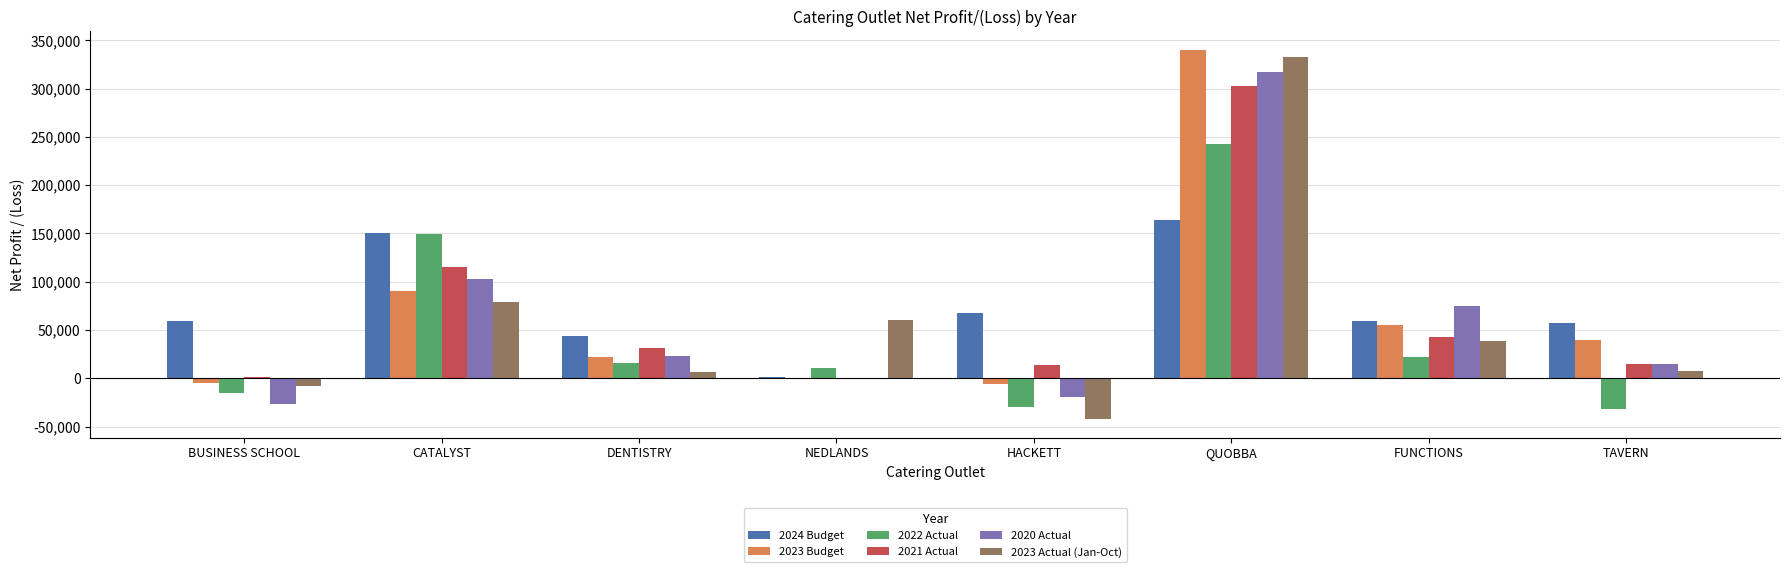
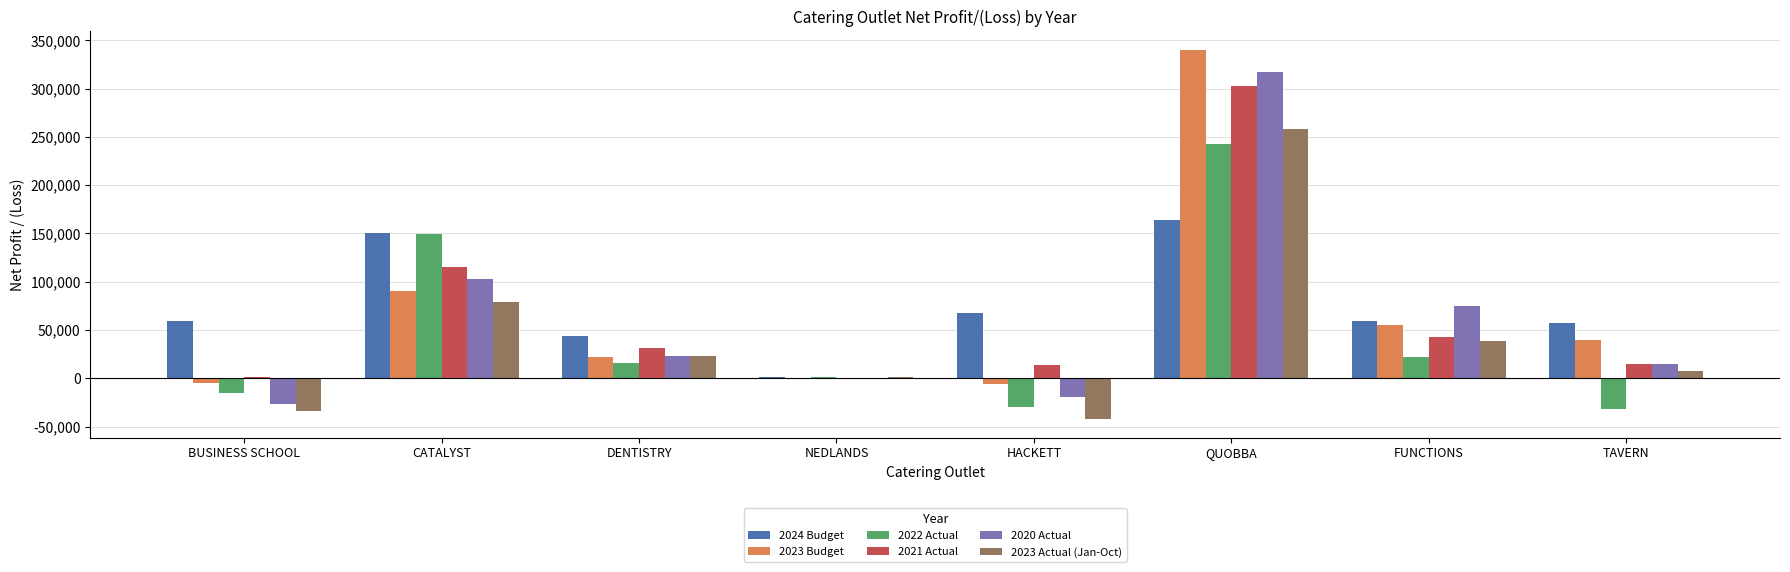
  {
    "2022 Actual": {
      "BUSINESS SCHOOL": "-20,000",
      "CATALYST": "150,000",
      "DENTISTRY": "20,000",
-     "NEDLANDS": "10,000",
+     "NEDLANDS": "0",
      "HACKETT": "-30,000",
      "QUOBBA": "240,000",
      "FUNCTIONS": "20,000",
      "TAVERN": "-30,000"
    },
    "2023 Actual (Jan-Oct)": {
-     "BUSINESS SCHOOL": "-10,000",
+     "BUSINESS SCHOOL": "-30,000",
      "CATALYST": "80,000",
-     "DENTISTRY": "10,000",
-     "NEDLANDS": "60,000",
+     "DENTISTRY": "20,000",
+     "NEDLANDS": "0",
      "HACKETT": "-40,000",
-     "QUOBBA": "330,000",
+     "QUOBBA": "260,000",
      "FUNCTIONS": "40,000",
      "TAVERN": "10,000"
    }
  }
